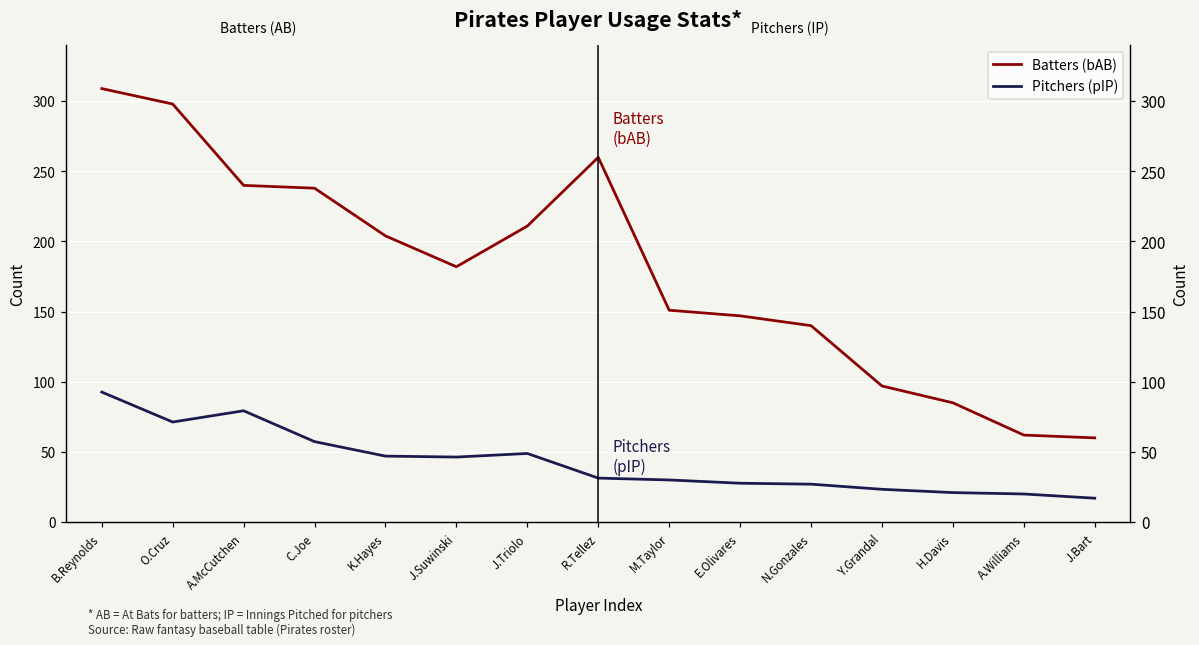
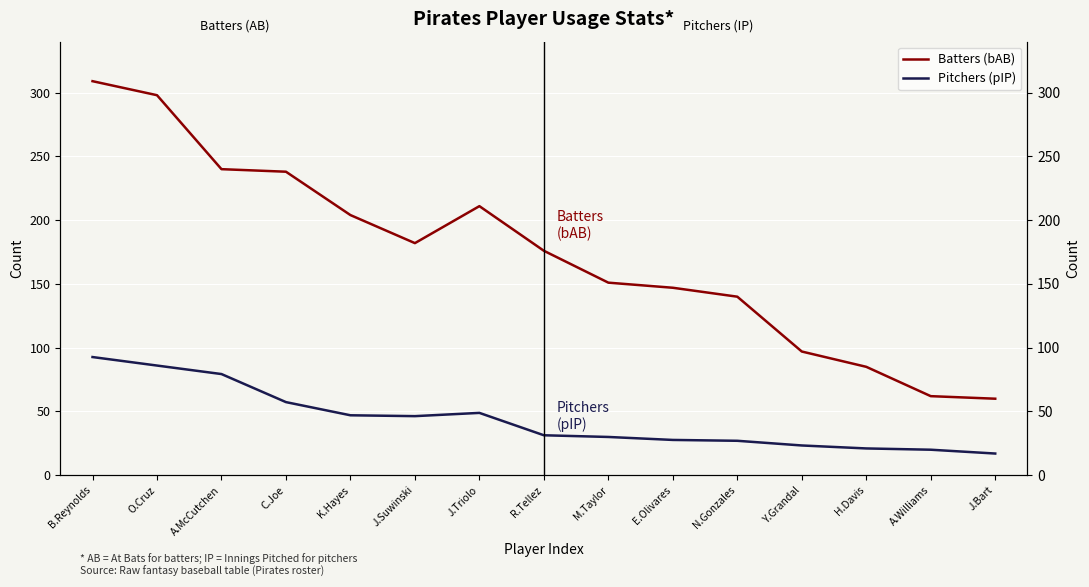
  {
    "Batters (bAB)": {
      "B.Reynolds": 309,
      "O.Cruz": 298,
      "A.McCutchen": 240,
      "C.Joe": 238,
      "K.Hayes": 204,
      "J.Suwinski": 182,
      "J.Triolo": 211,
-     "R.Tellez": 260,
+     "R.Tellez": 176,
      "M.Taylor": 151,
      "E.Olivares": 147,
      "N.Gonzales": 140,
      "Y.Grandal": 97,
      "H.Davis": 85,
      "A.Williams": 62,
      "J.Bart": 60
    },
    "Pitchers (pIP)": {
      "B.Reynolds": 93,
-     "O.Cruz": 71,
+     "O.Cruz": 86,
      "A.McCutchen": 79,
      "C.Joe": 57,
      "K.Hayes": 47,
      "J.Suwinski": 46,
      "J.Triolo": 49,
      "R.Tellez": 31,
      "M.Taylor": 30,
      "E.Olivares": 28,
      "N.Gonzales": 27,
      "Y.Grandal": 23,
      "H.Davis": 21,
      "A.Williams": 20,
      "J.Bart": 17
    }
  }
